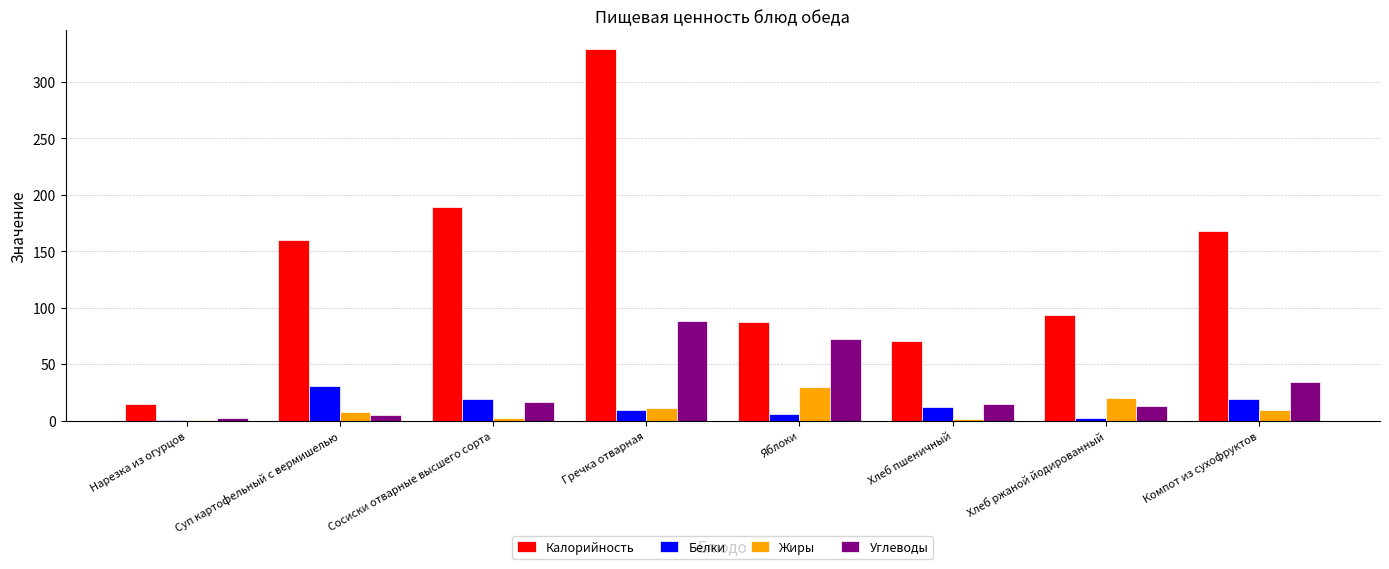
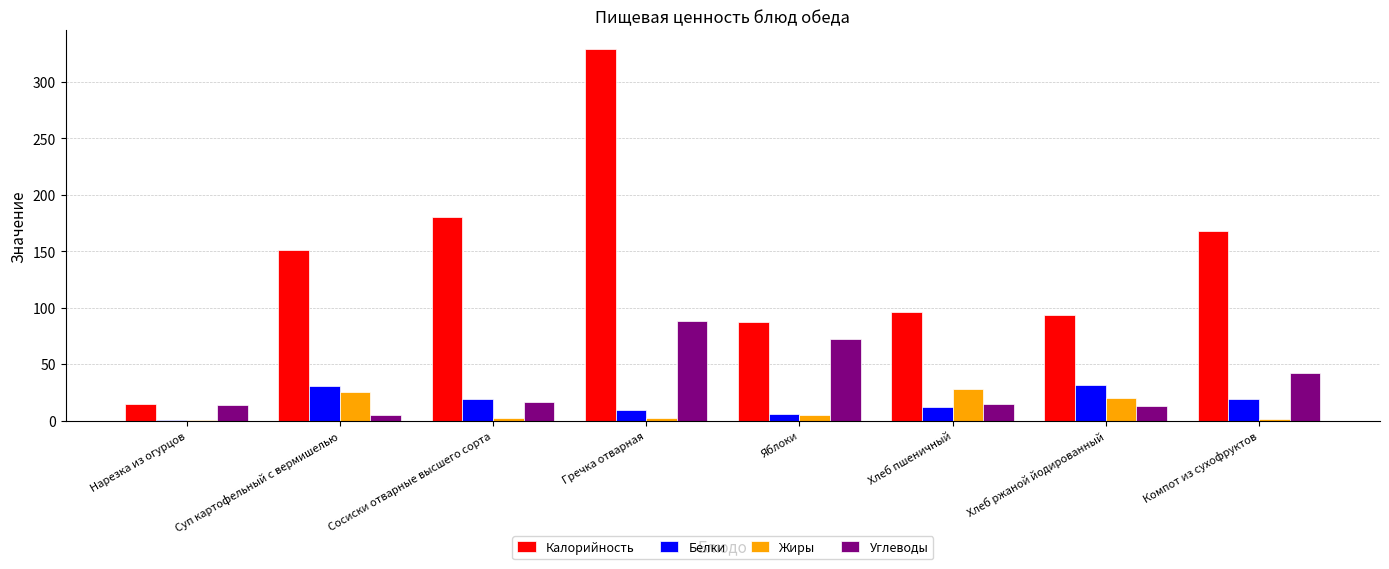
  {
    "Калорийность": {
      "Нарезка из огурцов": 14,
-     "Суп картофельный с вермишелью": 160,
-     "Сосиски отварные высшего сорта": 189,
+     "Суп картофельный с вермишелью": 151,
+     "Сосиски отварные высшего сорта": 180,
      "Гречка отварная": 329,
      "Яблоки": 87,
-     "Хлеб пшеничный": 70,
+     "Хлеб пшеничный": 96,
      "Хлеб ржаной йодированный": 94,
      "Компот из сухофруктов": 168
    },
    "Белки": {
      "Суп картофельный с вермишелью": 31,
      "Сосиски отварные высшего сорта": 19,
      "Гречка отварная": 10,
      "Яблоки": 5,
      "Хлеб пшеничный": 12,
-     "Хлеб ржаной йодированный": 3,
+     "Хлеб ржаной йодированный": 31,
      "Компот из сухофруктов": 19
    },
    "Жиры": {
-     "Суп картофельный с вермишелью": 8,
+     "Суп картофельный с вермишелью": 25,
      "Сосиски отварные высшего сорта": 2,
-     "Гречка отварная": 11,
-     "Яблоки": 30,
-     "Хлеб пшеничный": 1,
+     "Гречка отварная": 2,
+     "Яблоки": 5,
+     "Хлеб пшеничный": 28,
      "Хлеб ржаной йодированный": 20,
-     "Компот из сухофруктов": 9
+     "Компот из сухофруктов": 1
    },
    "Углеводы": {
-     "Нарезка из огурцов": 2,
+     "Нарезка из огурцов": 13,
      "Суп картофельный с вермишелью": 5,
      "Сосиски отварные высшего сорта": 17,
      "Гречка отварная": 88,
      "Яблоки": 72,
      "Хлеб пшеничный": 15,
      "Хлеб ржаной йодированный": 13,
-     "Компот из сухофруктов": 34
+     "Компот из сухофруктов": 42
    }
  }
